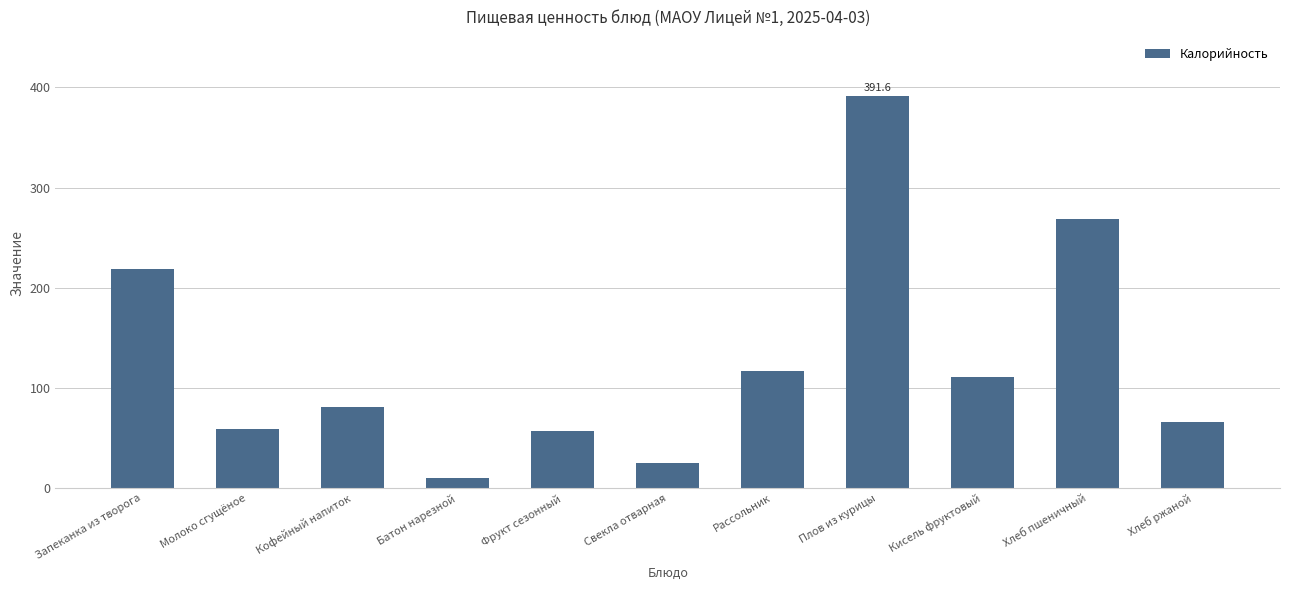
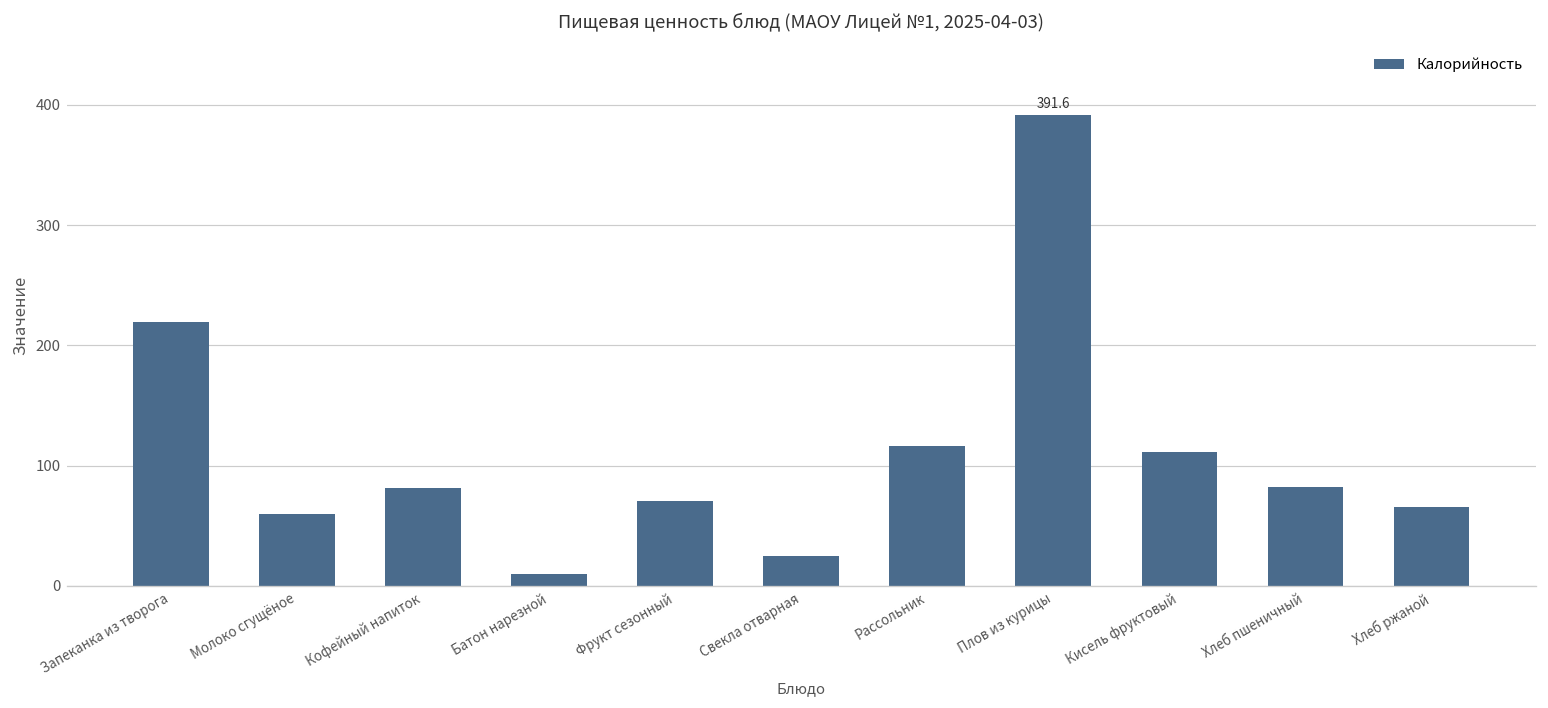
  {
    "Запеканка из творога": 219,
    "Молоко сгущёное": 60,
    "Кофейный напиток": 81,
    "Батон нарезной": 10,
-   "Фрукт сезонный": 57,
+   "Фрукт сезонный": 71,
    "Свекла отварная": 25,
    "Рассольник": 117,
    "Кисель фруктовый": 111,
-   "Хлеб пшеничный": 269,
+   "Хлеб пшеничный": 82,
    "Хлеб ржаной": 66
  }
